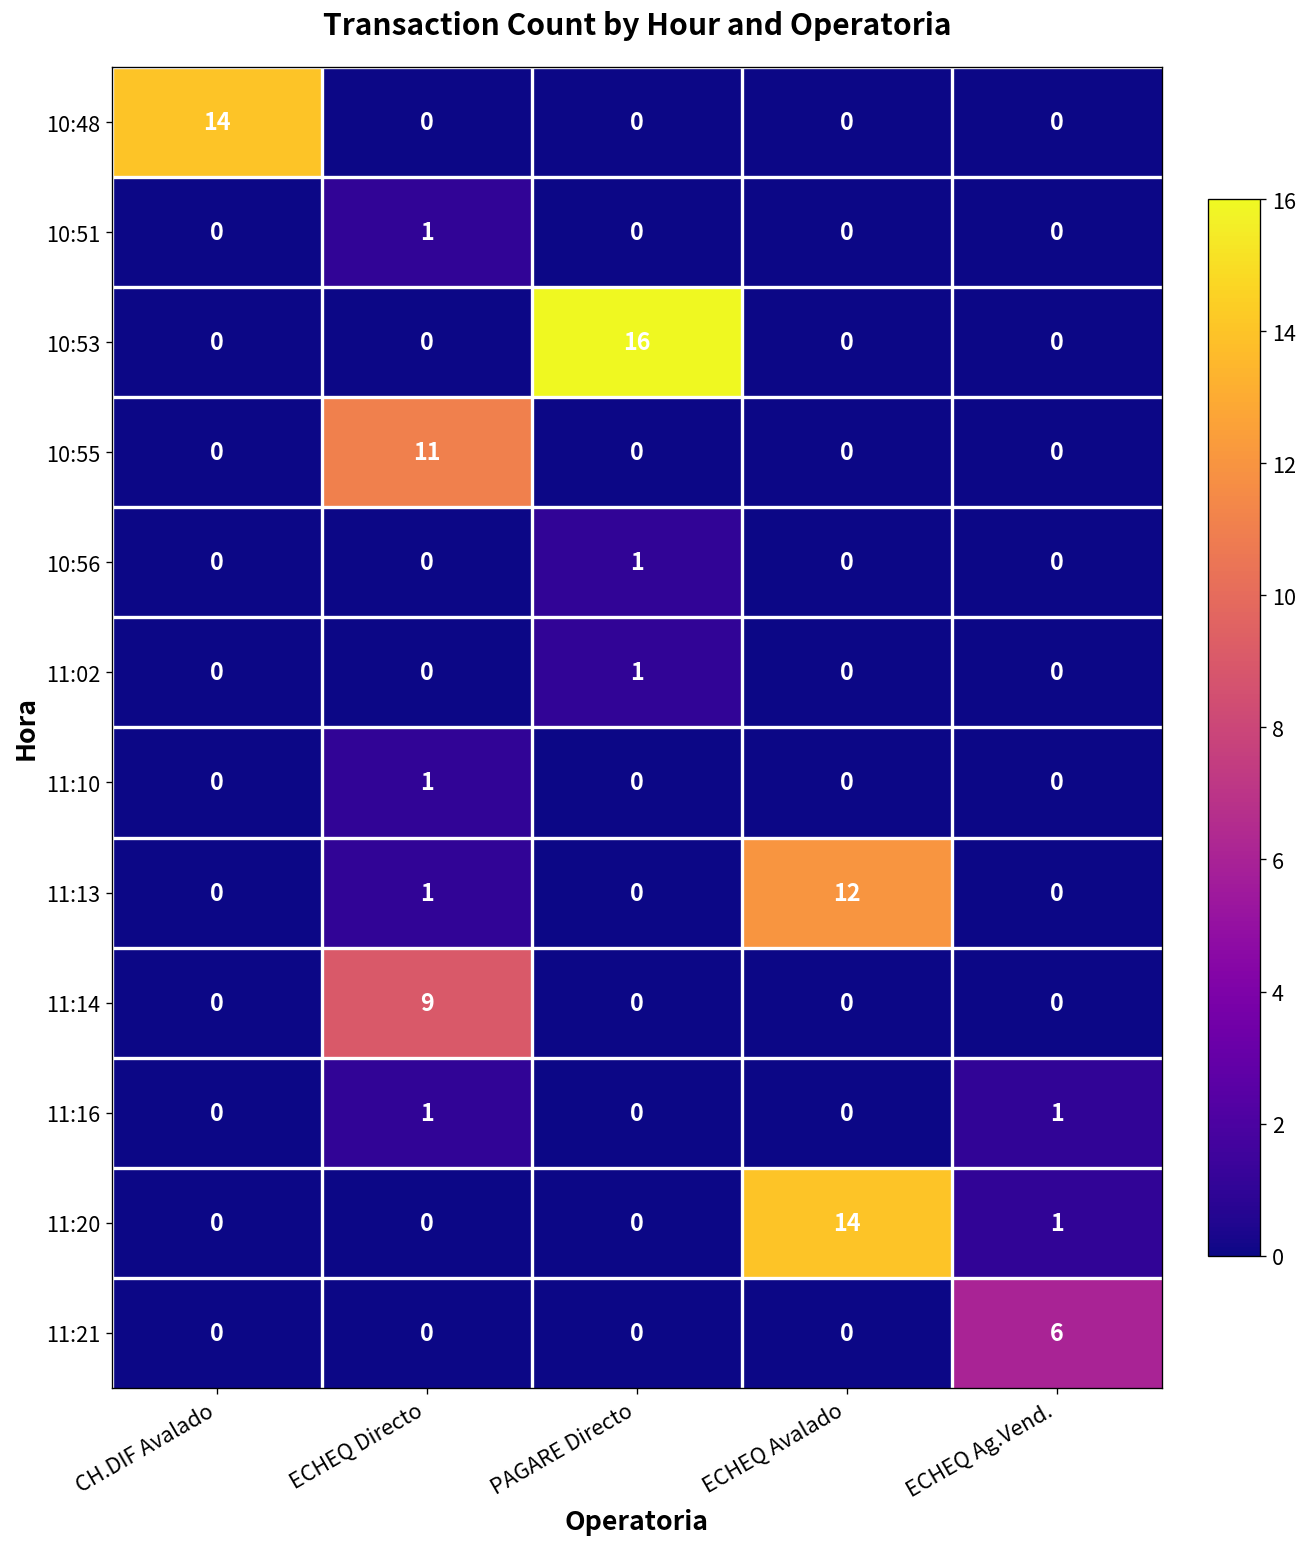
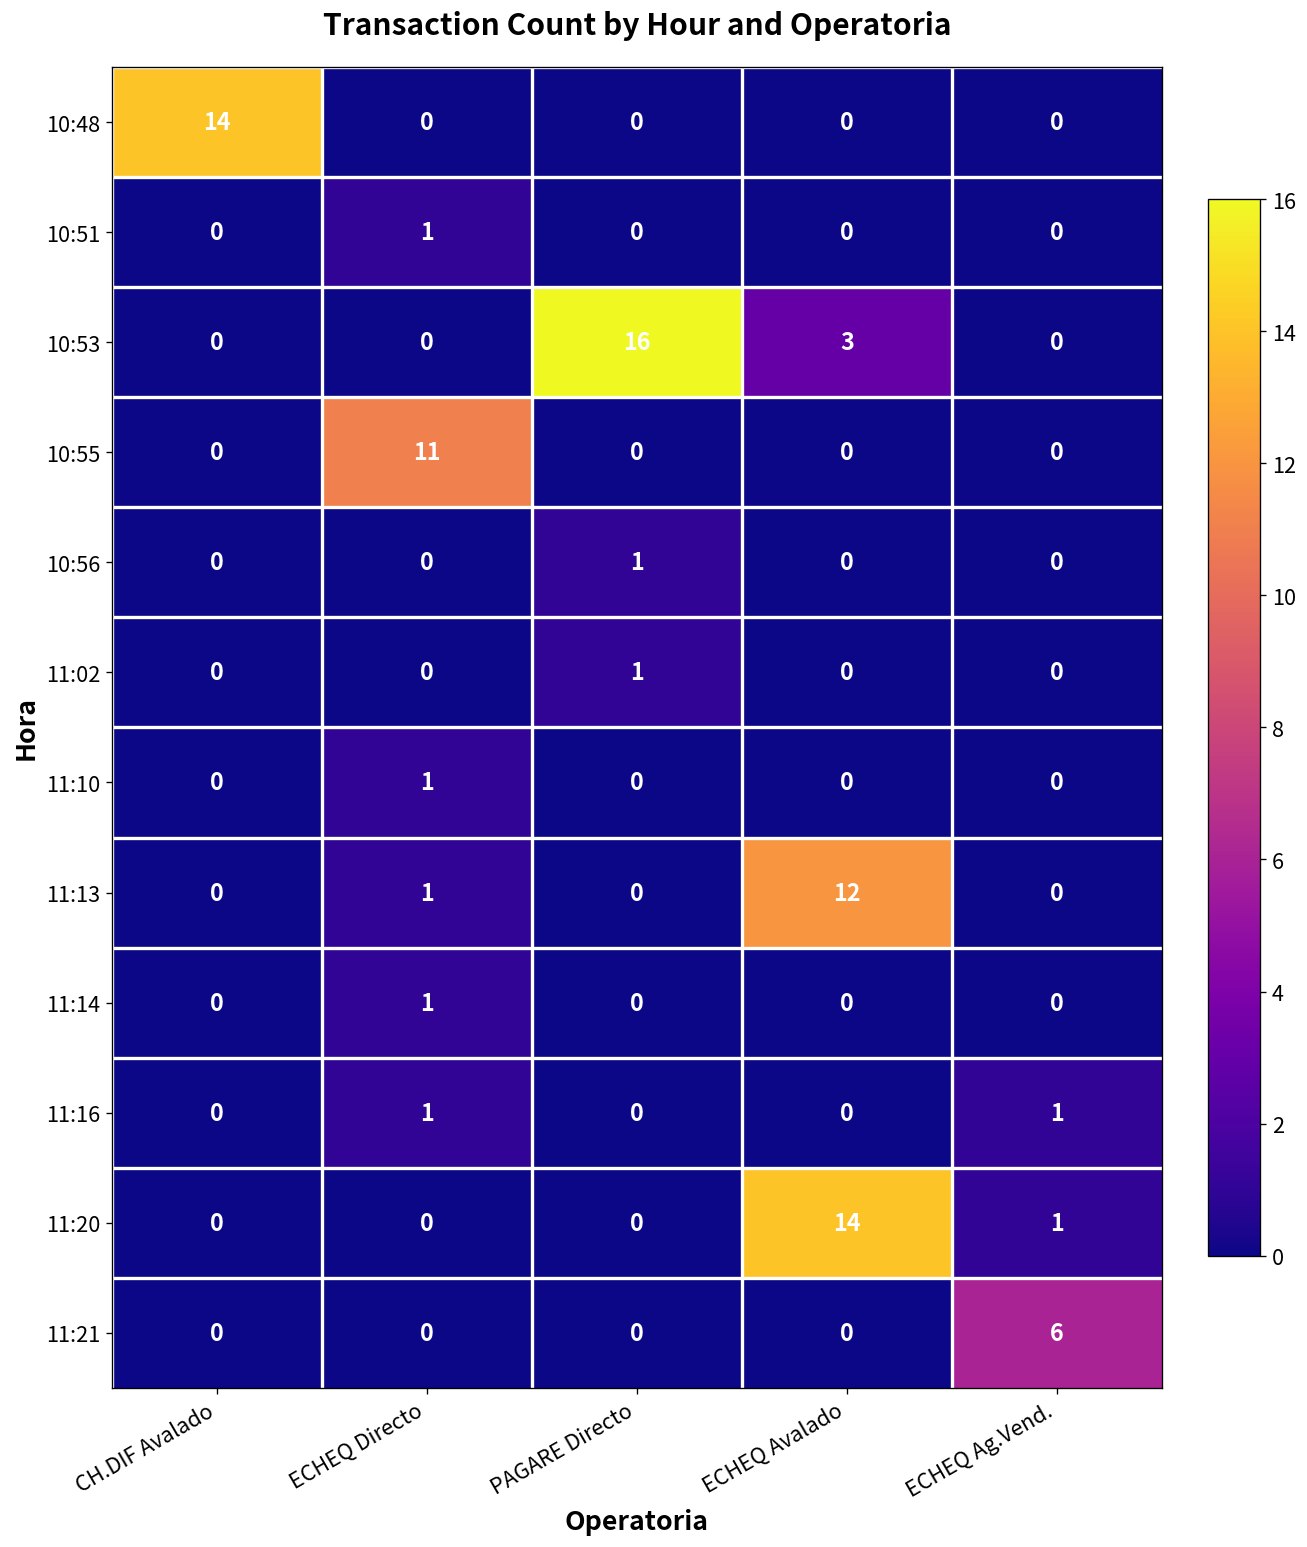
  {
    "10:48": {
      "CH.DIF Avalado": 14,
      "ECHEQ Directo": 0,
      "PAGARE Directo": 0,
      "ECHEQ Avalado": 0,
      "ECHEQ Ag.Vend.": 0
    },
    "10:51": {
      "CH.DIF Avalado": 0,
      "ECHEQ Directo": 1,
      "PAGARE Directo": 0,
      "ECHEQ Avalado": 0,
      "ECHEQ Ag.Vend.": 0
    },
    "10:53": {
      "CH.DIF Avalado": 0,
      "ECHEQ Directo": 0,
      "PAGARE Directo": 16,
-     "ECHEQ Avalado": 0,
+     "ECHEQ Avalado": 3,
      "ECHEQ Ag.Vend.": 0
    },
    "10:55": {
      "CH.DIF Avalado": 0,
      "ECHEQ Directo": 11,
      "PAGARE Directo": 0,
      "ECHEQ Avalado": 0,
      "ECHEQ Ag.Vend.": 0
    },
    "10:56": {
      "CH.DIF Avalado": 0,
      "ECHEQ Directo": 0,
      "PAGARE Directo": 1,
      "ECHEQ Avalado": 0,
      "ECHEQ Ag.Vend.": 0
    },
    "11:02": {
      "CH.DIF Avalado": 0,
      "ECHEQ Directo": 0,
      "PAGARE Directo": 1,
      "ECHEQ Avalado": 0,
      "ECHEQ Ag.Vend.": 0
    },
    "11:10": {
      "CH.DIF Avalado": 0,
      "ECHEQ Directo": 1,
      "PAGARE Directo": 0,
      "ECHEQ Avalado": 0,
      "ECHEQ Ag.Vend.": 0
    },
    "11:13": {
      "CH.DIF Avalado": 0,
      "ECHEQ Directo": 1,
      "PAGARE Directo": 0,
      "ECHEQ Avalado": 12,
      "ECHEQ Ag.Vend.": 0
    },
    "11:14": {
      "CH.DIF Avalado": 0,
-     "ECHEQ Directo": 9,
+     "ECHEQ Directo": 1,
      "PAGARE Directo": 0,
      "ECHEQ Avalado": 0,
      "ECHEQ Ag.Vend.": 0
    },
    "11:16": {
      "CH.DIF Avalado": 0,
      "ECHEQ Directo": 1,
      "PAGARE Directo": 0,
      "ECHEQ Avalado": 0,
      "ECHEQ Ag.Vend.": 1
    },
    "11:20": {
      "CH.DIF Avalado": 0,
      "ECHEQ Directo": 0,
      "PAGARE Directo": 0,
      "ECHEQ Avalado": 14,
      "ECHEQ Ag.Vend.": 1
    },
    "11:21": {
      "CH.DIF Avalado": 0,
      "ECHEQ Directo": 0,
      "PAGARE Directo": 0,
      "ECHEQ Avalado": 0,
      "ECHEQ Ag.Vend.": 6
    }
  }
